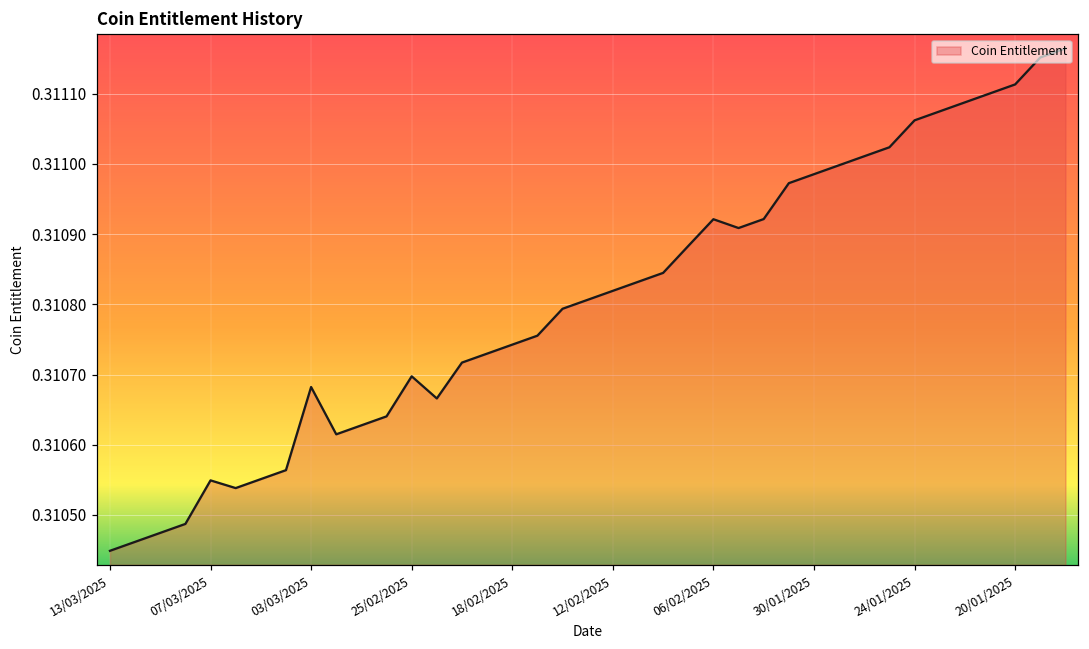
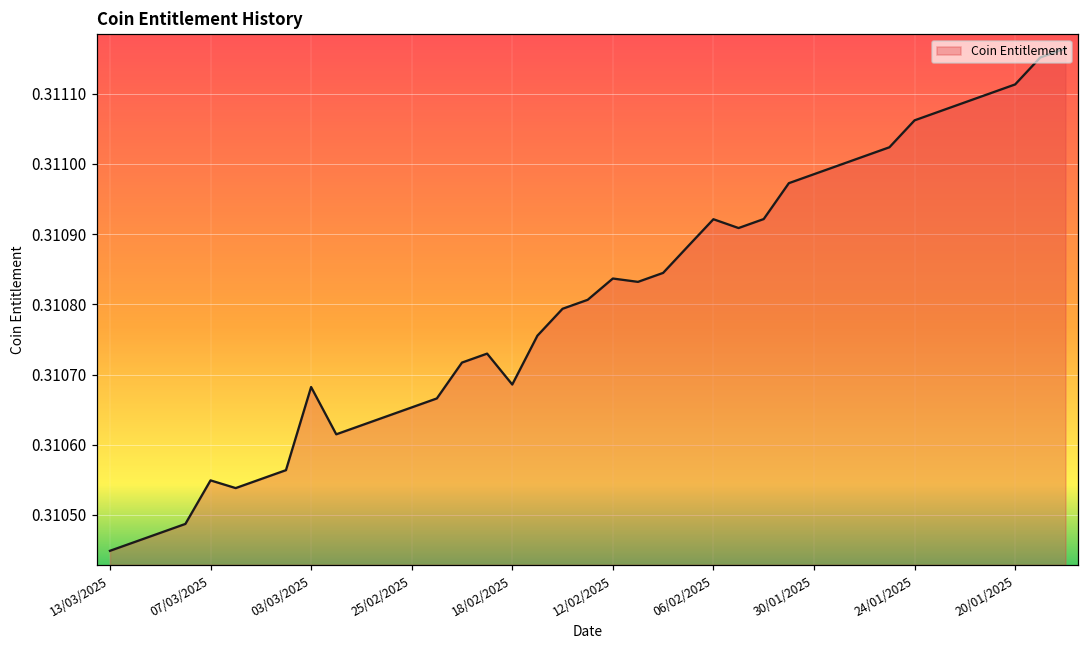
  {
    "13/03/2025": 0.31045,
    "07/03/2025": 0.31055,
    "03/03/2025": 0.31068,
-   "25/02/2025": 0.31070,
-   "18/02/2025": 0.31074,
-   "12/02/2025": 0.31082,
+   "25/02/2025": 0.31065,
+   "18/02/2025": 0.31069,
+   "12/02/2025": 0.31084,
    "06/02/2025": 0.31092,
    "30/01/2025": 0.31099,
    "24/01/2025": 0.31106,
    "20/01/2025": 0.31111
  }
